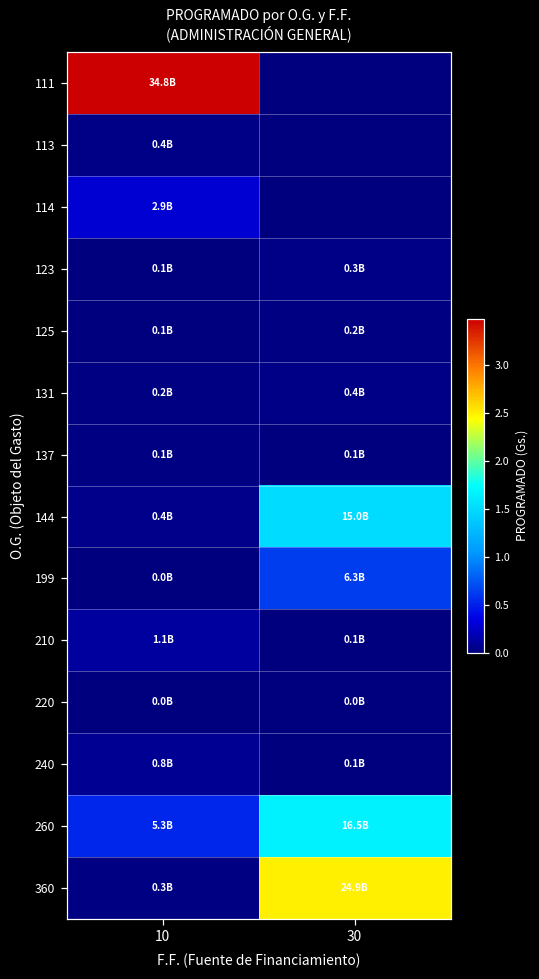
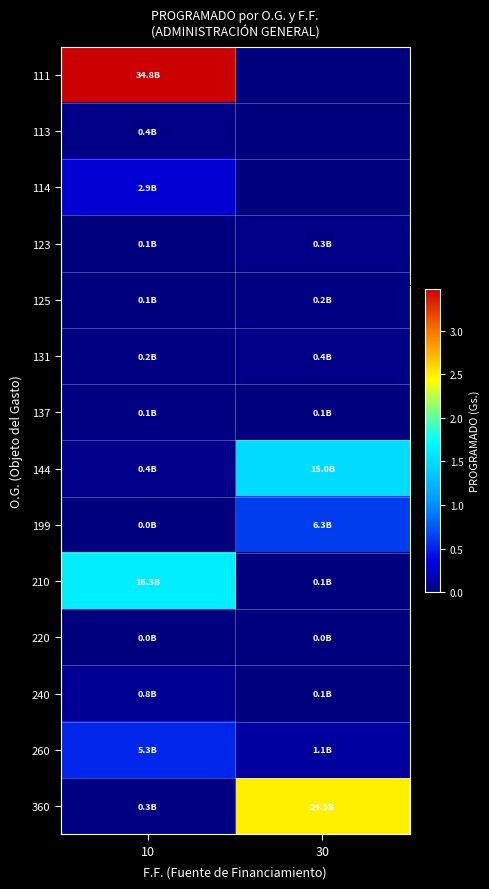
  {
    "111": {
      "10": "34.8B"
    },
    "113": {
      "10": "0.4B"
    },
    "114": {
      "10": "2.9B"
    },
    "123": {
      "10": "0.1B",
      "30": "0.3B"
    },
    "125": {
      "10": "0.1B",
      "30": "0.2B"
    },
    "131": {
      "10": "0.2B",
      "30": "0.4B"
    },
    "137": {
      "10": "0.1B",
      "30": "0.1B"
    },
    "144": {
      "10": "0.4B",
      "30": "15.0B"
    },
    "199": {
      "10": "0.0B",
      "30": "6.3B"
    },
    "210": {
-     "10": "1.1B",
+     "10": "16.3B",
      "30": "0.1B"
    },
    "220": {
      "10": "0.0B",
      "30": "0.0B"
    },
    "240": {
      "10": "0.8B",
      "30": "0.1B"
    },
    "260": {
      "10": "5.3B",
-     "30": "16.5B"
+     "30": "1.1B"
    },
    "360": {
      "10": "0.3B",
      "30": "24.9B"
    }
  }
